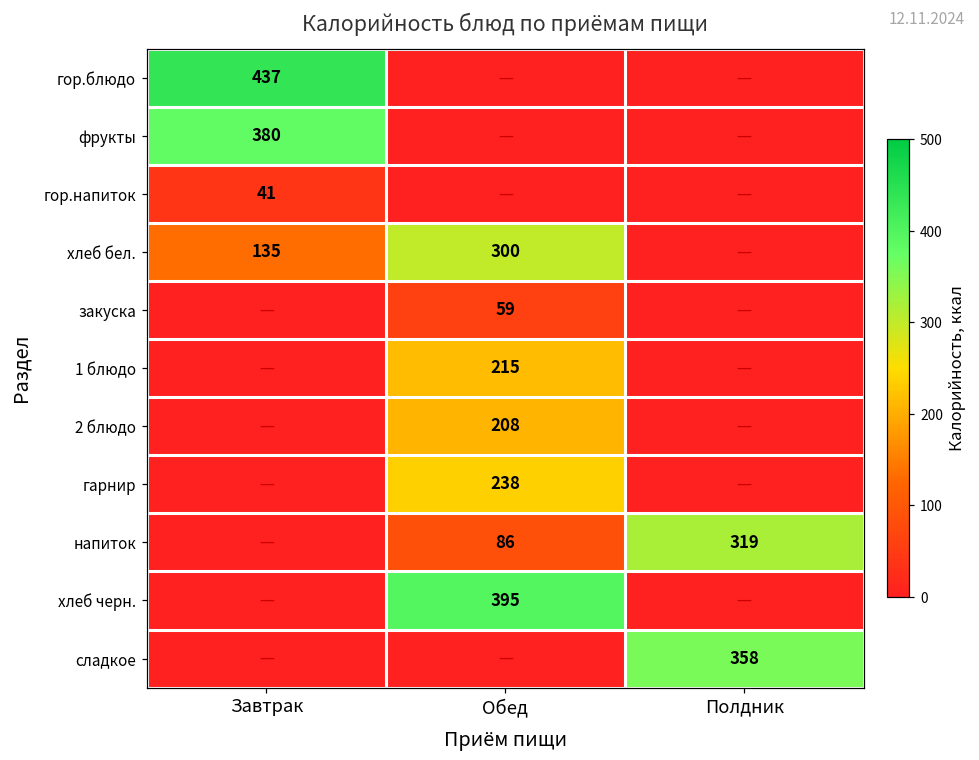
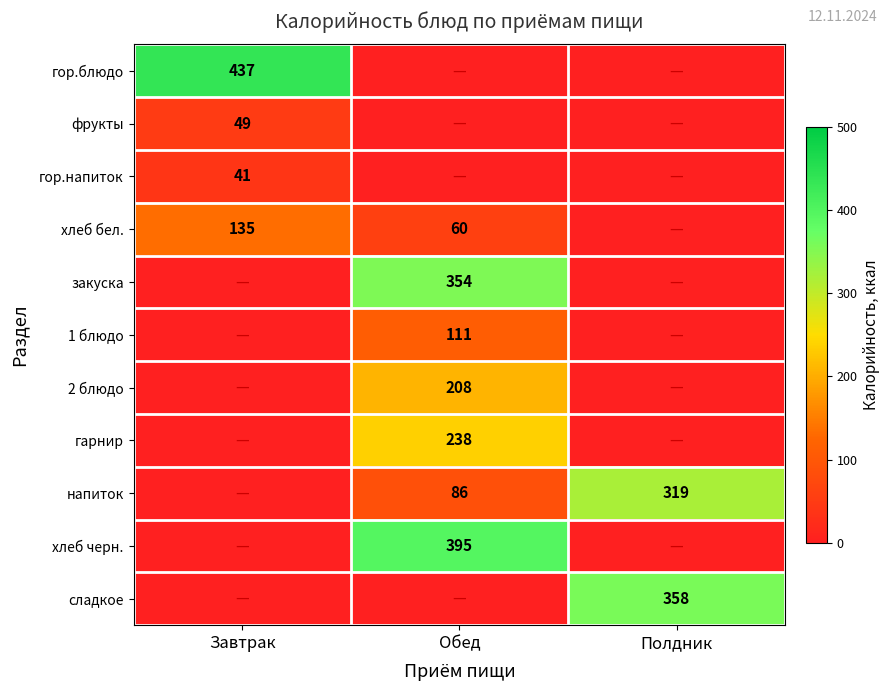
  {
    "гор.блюдо": {
      "Завтрак": 437
    },
    "фрукты": {
-     "Завтрак": 380
+     "Завтрак": 49
    },
    "гор.напиток": {
      "Завтрак": 41
    },
    "хлеб бел.": {
      "Завтрак": 135,
-     "Обед": 300
+     "Обед": 60
    },
    "закуска": {
-     "Обед": 59
+     "Обед": 354
    },
    "1 блюдо": {
-     "Обед": 215
+     "Обед": 111
    },
    "2 блюдо": {
      "Обед": 208
    },
    "гарнир": {
      "Обед": 238
    },
    "напиток": {
      "Обед": 86,
      "Полдник": 319
    },
    "хлеб черн.": {
      "Обед": 395
    },
    "сладкое": {
      "Полдник": 358
    }
  }
